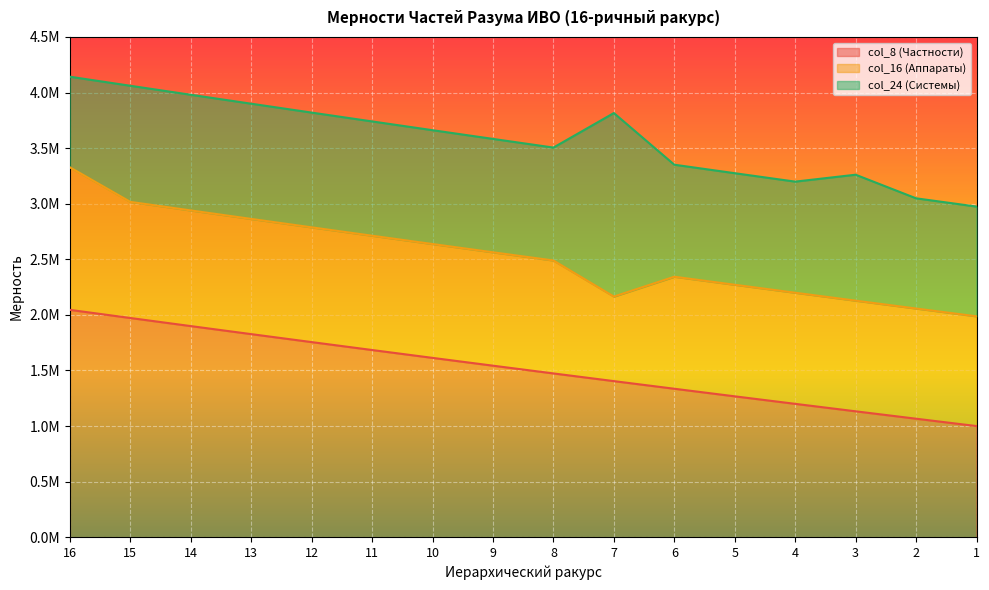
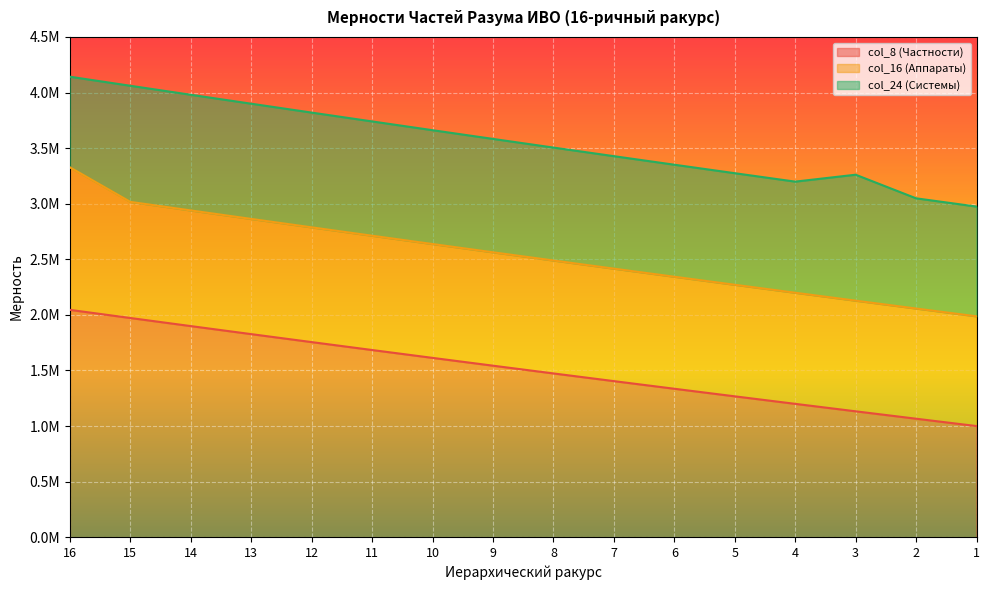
  {
    "col_8 (Частности)": {
      "16": 2050000,
      "15": 1970000,
      "14": 1900000,
      "13": 1830000,
      "12": 1760000,
      "11": 1680000,
      "10": 1610000,
      "9": 1540000,
      "8": 1470000,
      "7": 1400000,
      "6": 1340000,
      "5": 1270000,
      "4": 1200000,
      "3": 1130000,
      "2": 1070000,
      "1": 1000000
    },
    "col_16 (Аппараты)": {
      "16": 3330000,
      "15": 3020000,
      "14": 2940000,
      "13": 2860000,
      "12": 2790000,
      "11": 2710000,
      "10": 2640000,
      "9": 2560000,
      "8": 2490000,
-     "7": 2160000,
+     "7": 2420000,
      "6": 2340000,
      "5": 2270000,
      "4": 2200000,
      "3": 2130000,
      "2": 2060000,
      "1": 1990000
    },
    "col_24 (Системы)": {
      "16": 4140000,
      "15": 4060000,
      "14": 3980000,
      "13": 3900000,
      "12": 3820000,
      "11": 3740000,
      "10": 3660000,
      "9": 3580000,
      "8": 3500000,
-     "7": 3820000,
+     "7": 3430000,
      "6": 3350000,
      "5": 3270000,
      "4": 3200000,
      "3": 3260000,
      "2": 3050000,
      "1": 2970000
    }
  }
